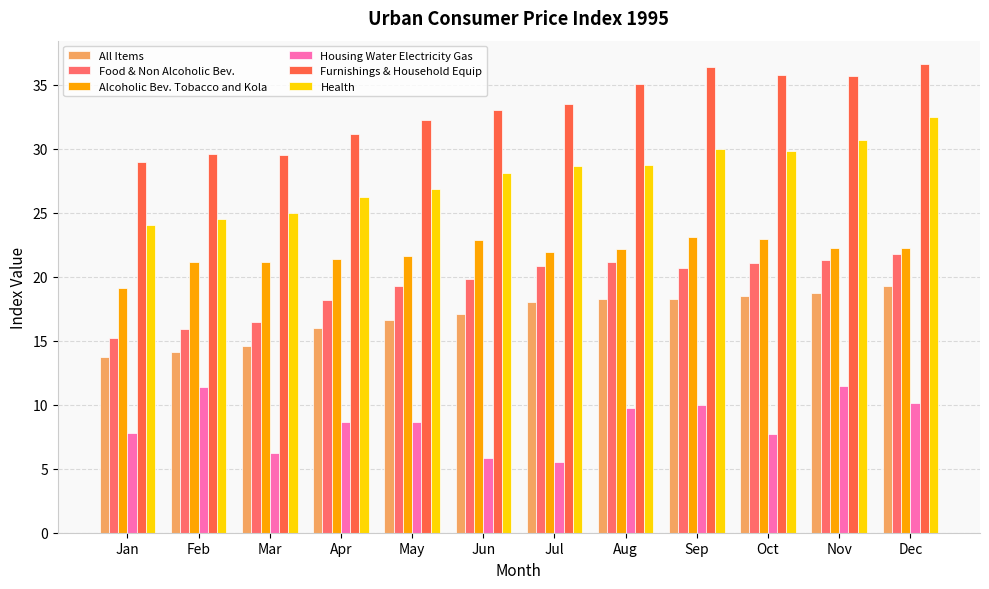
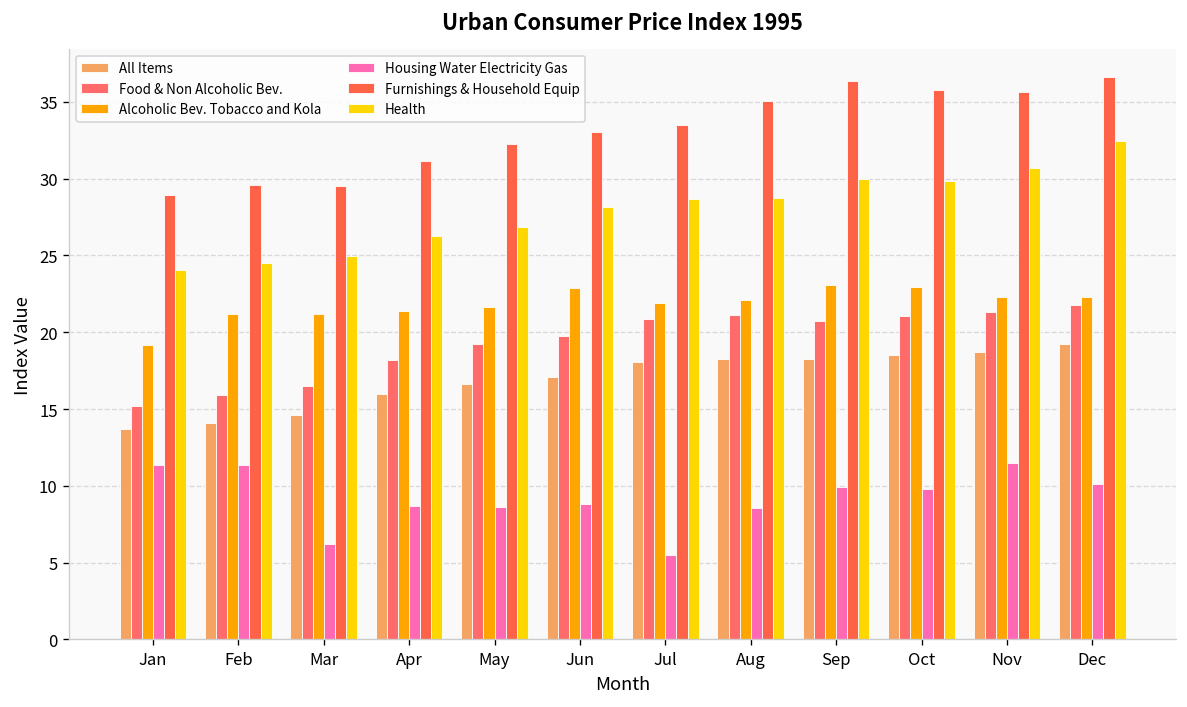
  {
    "Housing Water Electricity Gas": {
-     "Jan": 7.8,
+     "Jan": 11.4,
      "Feb": 11.4,
      "Mar": 6.2,
      "Apr": 8.7,
      "May": 8.6,
-     "Jun": 5.8,
+     "Jun": 8.8,
      "Jul": 5.5,
-     "Aug": 9.7,
+     "Aug": 8.5,
      "Sep": 9.9,
-     "Oct": 7.7,
+     "Oct": 9.8,
      "Nov": 11.5,
      "Dec": 10.1
    }
  }
